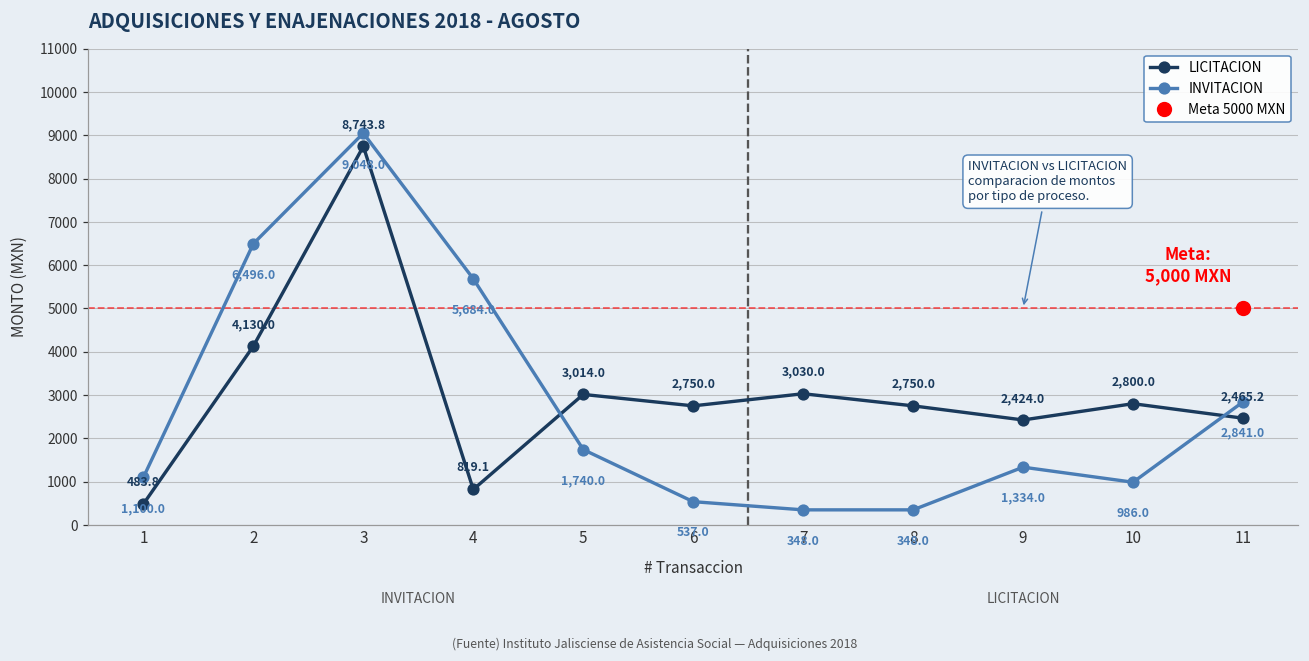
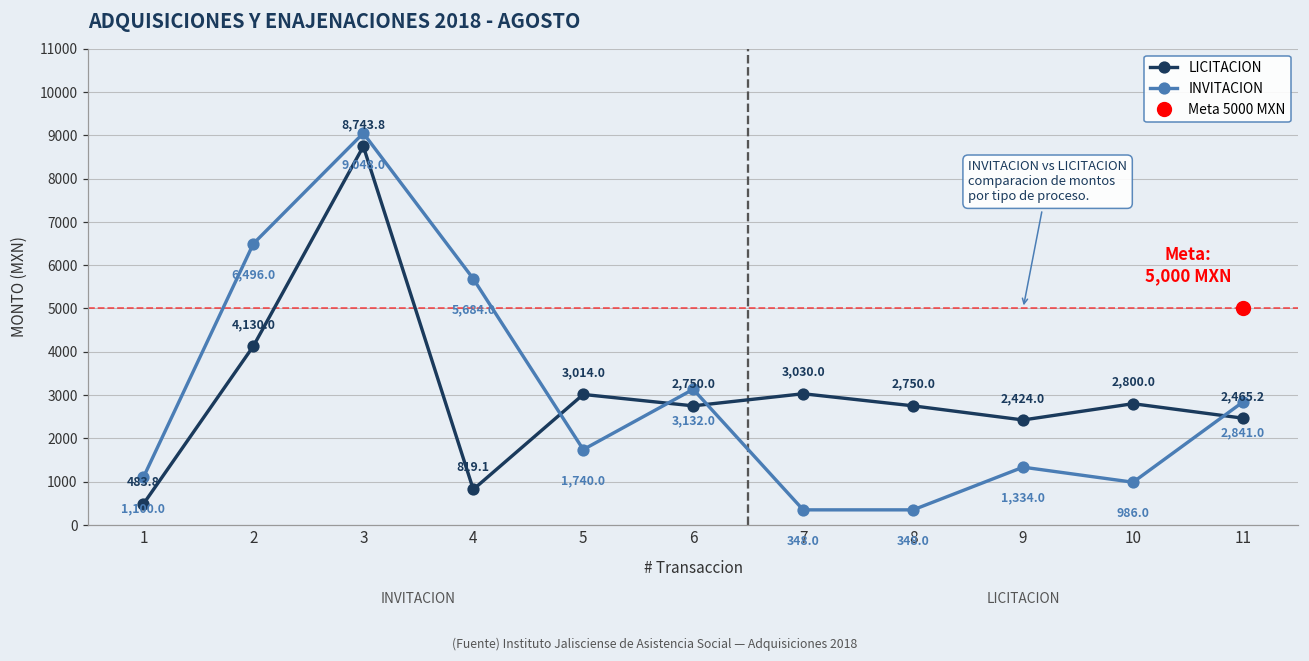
  {
    "LICITACION": {
      "2": "4,130.0",
      "4": "819.1",
      "5": "3,014.0",
      "6": "2,750.0",
      "7": "3,030.0",
      "8": "2,750.0",
      "9": "2,424.0",
      "10": "2,800.0"
    },
    "INVITACION": {
      "2": "6,496.0",
      "3": "9,048.0",
      "4": "5,684.0",
      "5": "1,740.0",
-     "6": "537.0",
+     "6": "3,132.0",
      "7": "348.0",
      "8": "348.0",
      "9": "1,334.0",
      "10": "986.0",
      "11": "2,841.0"
    },
    "Meta 5000 MXN": {
      "11": "5,000"
    }
  }
